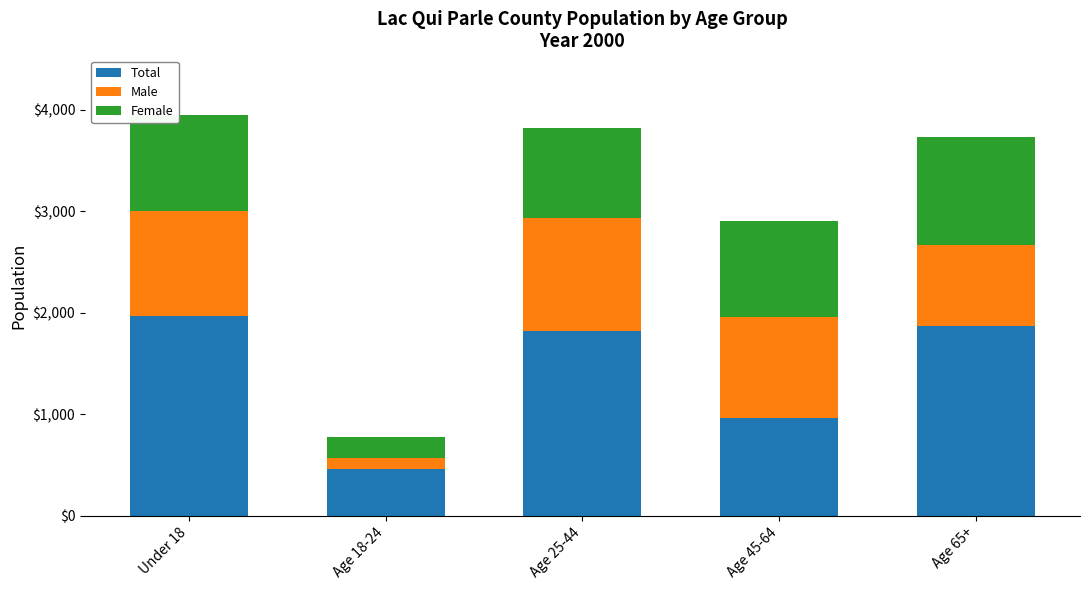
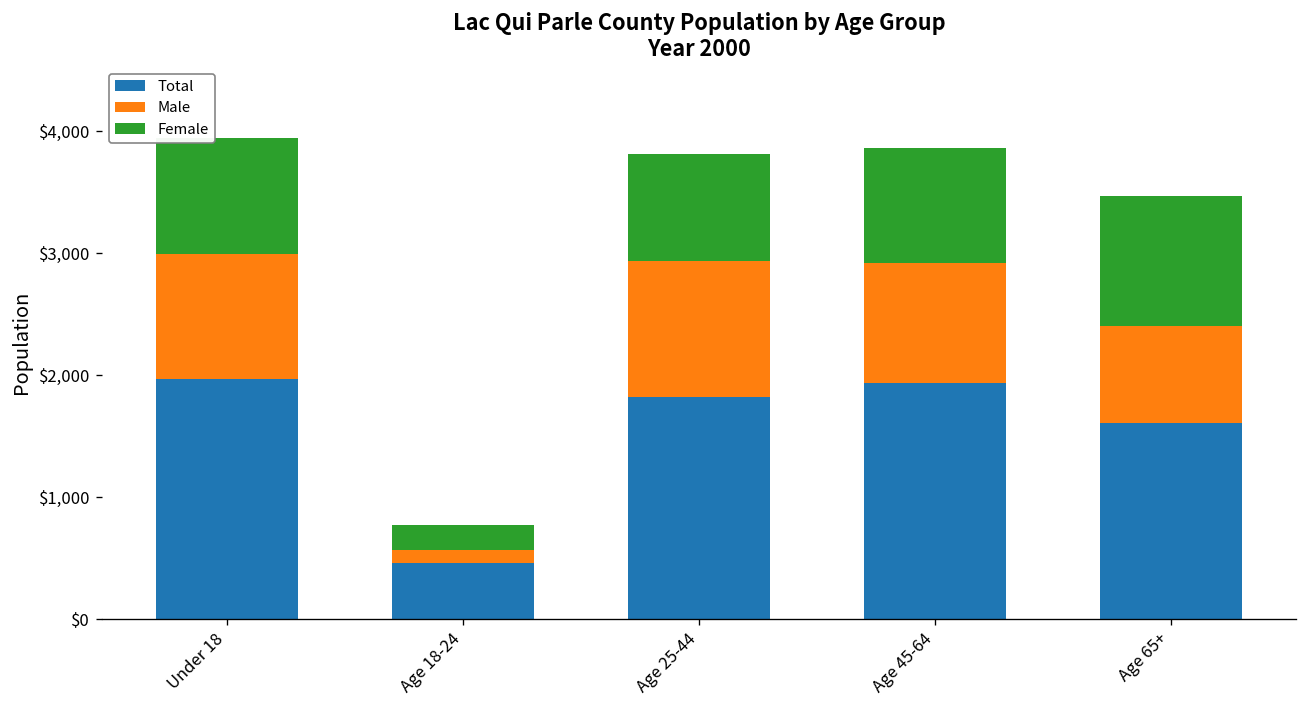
  {
    "Total": {
      "Under 18": "$1,970",
      "Age 18-24": "$460",
      "Age 25-44": "$1,820",
-     "Age 45-64": "$970",
-     "Age 65+": "$1,870"
+     "Age 45-64": "$1,930",
+     "Age 65+": "$1,610"
    },
    "Male": {
      "Under 18": "$1,030",
      "Age 18-24": "$110",
      "Age 25-44": "$1,110",
      "Age 45-64": "$990",
      "Age 65+": "$800"
    },
    "Female": {
      "Under 18": "$940",
      "Age 18-24": "$210",
      "Age 25-44": "$880",
      "Age 45-64": "$940",
      "Age 65+": "$1,070"
    }
  }
